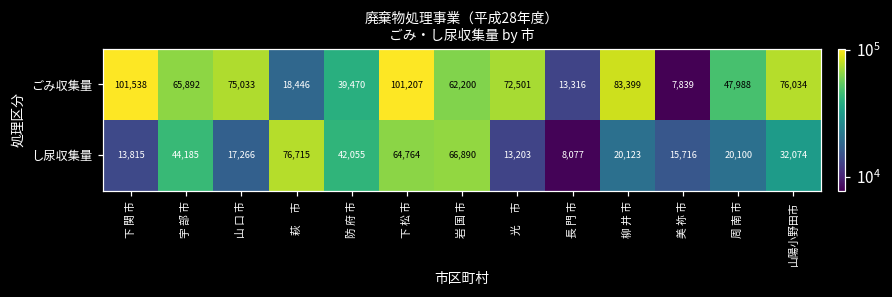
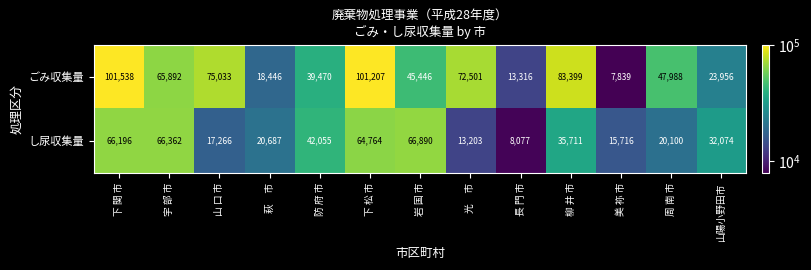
  {
    "ごみ収集量": {
      "下 関 市": "101,538",
      "宇 部 市": "65,892",
      "山 口 市": "75,033",
      "萩 市": "18,446",
      "防 府 市": "39,470",
      "下 松 市": "101,207",
-     "岩 国 市": "62,200",
+     "岩 国 市": "45,446",
      "光 市": "72,501",
      "長 門 市": "13,316",
      "柳 井 市": "83,399",
      "美 祢 市": "7,839",
      "周 南 市": "47,988",
-     "山陽小野田市": "76,034"
+     "山陽小野田市": "23,956"
    },
    "し尿収集量": {
-     "下 関 市": "13,815",
-     "宇 部 市": "44,185",
+     "下 関 市": "66,196",
+     "宇 部 市": "66,362",
      "山 口 市": "17,266",
-     "萩 市": "76,715",
+     "萩 市": "20,687",
      "防 府 市": "42,055",
      "下 松 市": "64,764",
      "岩 国 市": "66,890",
      "光 市": "13,203",
      "長 門 市": "8,077",
-     "柳 井 市": "20,123",
+     "柳 井 市": "35,711",
      "美 祢 市": "15,716",
      "周 南 市": "20,100",
      "山陽小野田市": "32,074"
    }
  }
